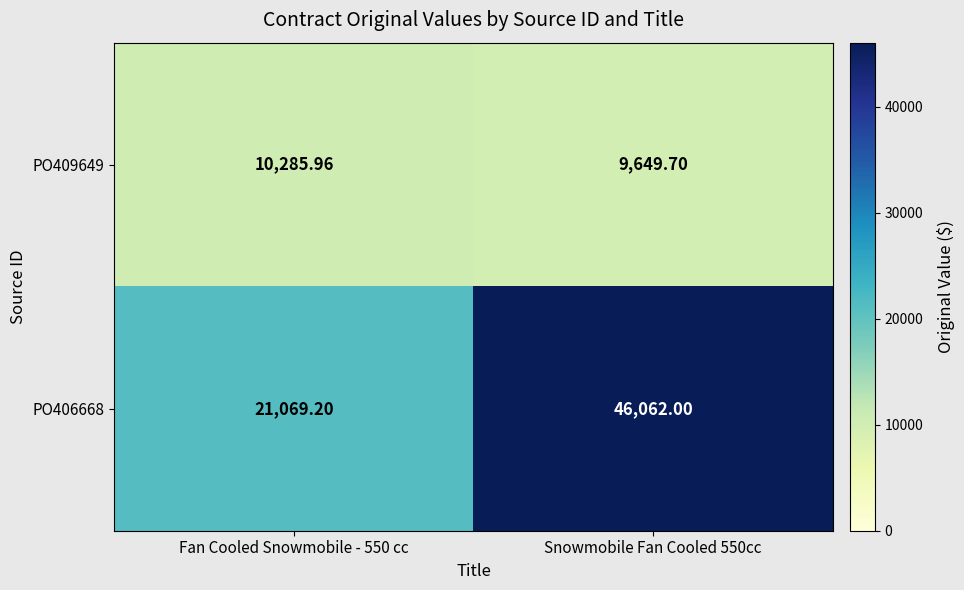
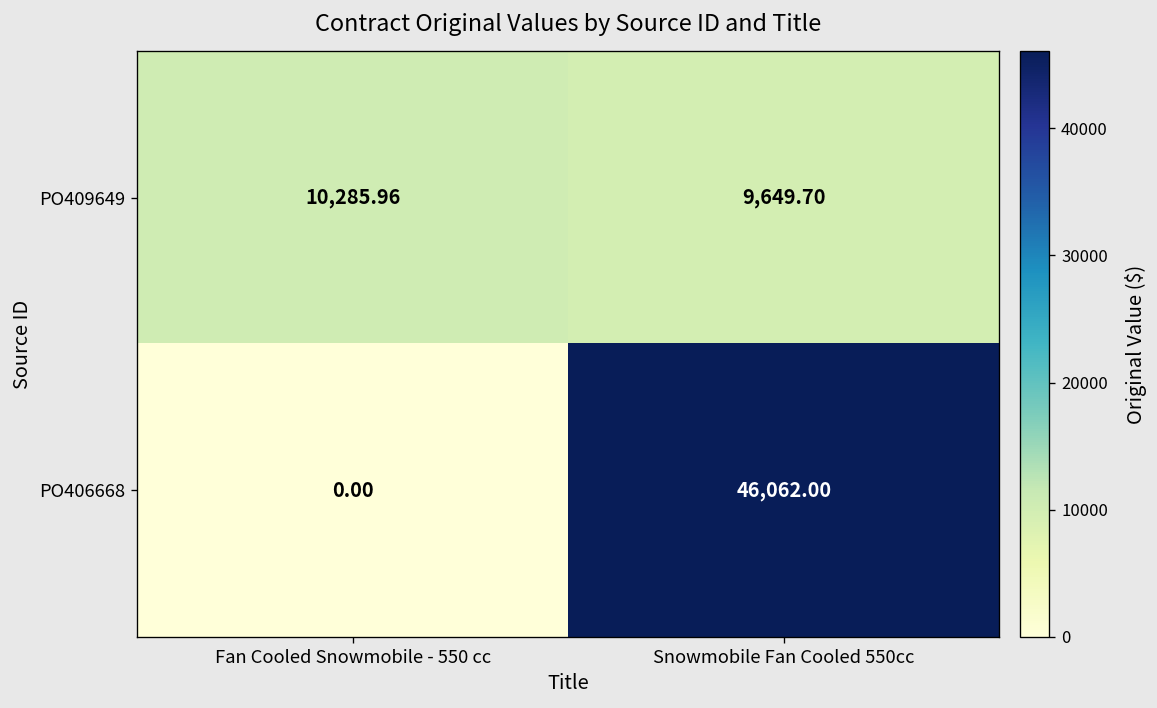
  {
    "PO409649": {
      "Fan Cooled Snowmobile - 550 cc": "10,285.96",
      "Snowmobile Fan Cooled 550cc": "9,649.70"
    },
    "PO406668": {
-     "Fan Cooled Snowmobile - 550 cc": "21,069.20",
+     "Fan Cooled Snowmobile - 550 cc": "0.00",
      "Snowmobile Fan Cooled 550cc": "46,062.00"
    }
  }
